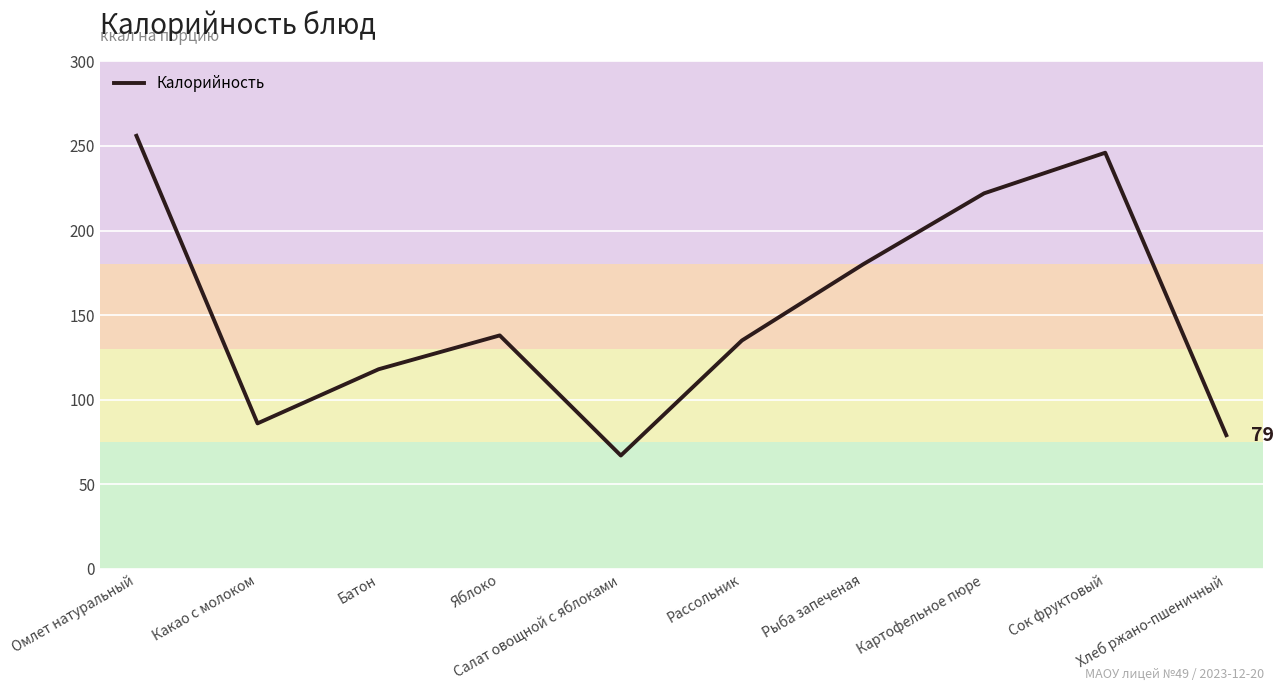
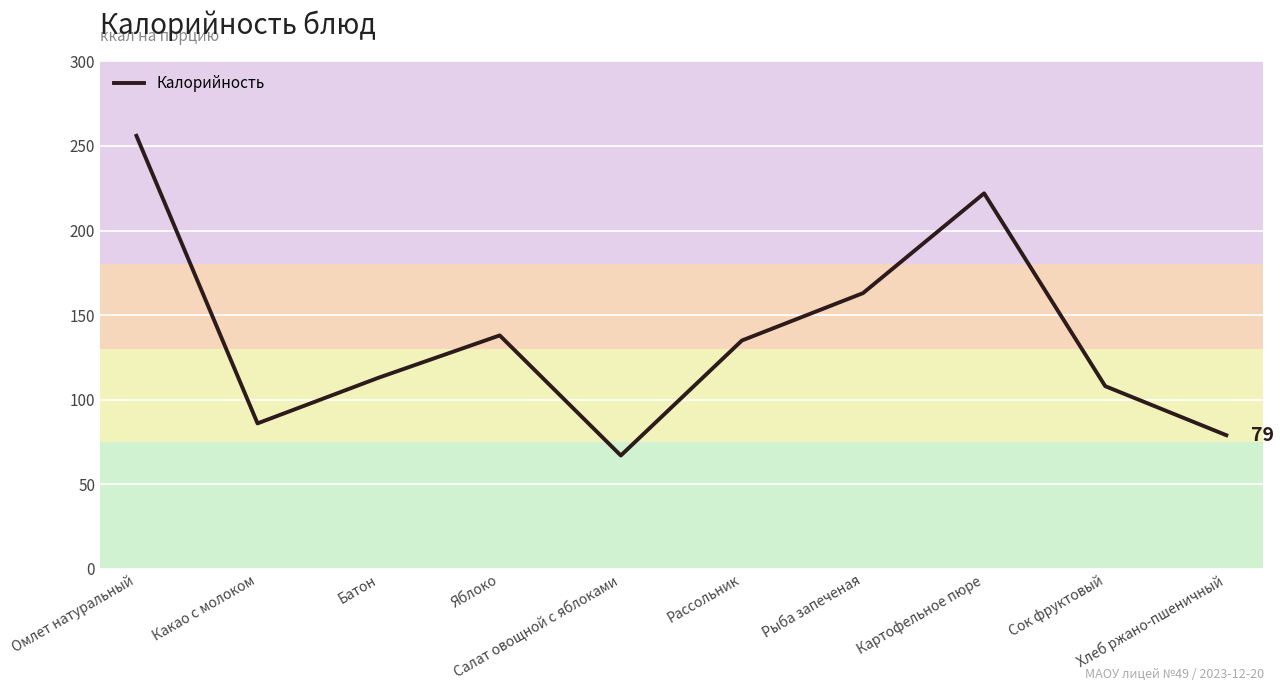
  {
    "Омлет натуральный": 256,
    "Какао с молоком": 86,
-   "Батон": 118,
+   "Батон": 113,
    "Яблоко": 138,
    "Салат овощной с яблоками": 67,
    "Рассольник": 135,
-   "Рыба запеченая": 180,
+   "Рыба запеченая": 163,
    "Картофельное пюре": 222,
-   "Сок фруктовый": 246
+   "Сок фруктовый": 108
  }
